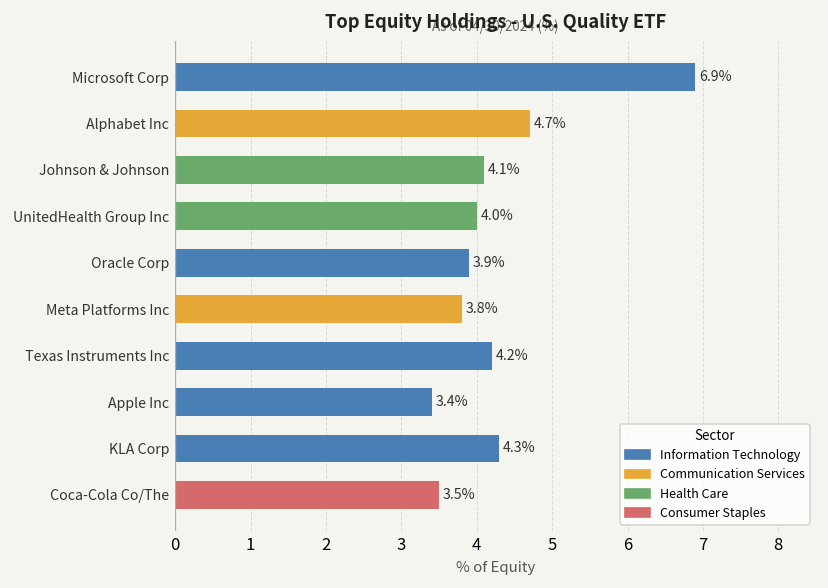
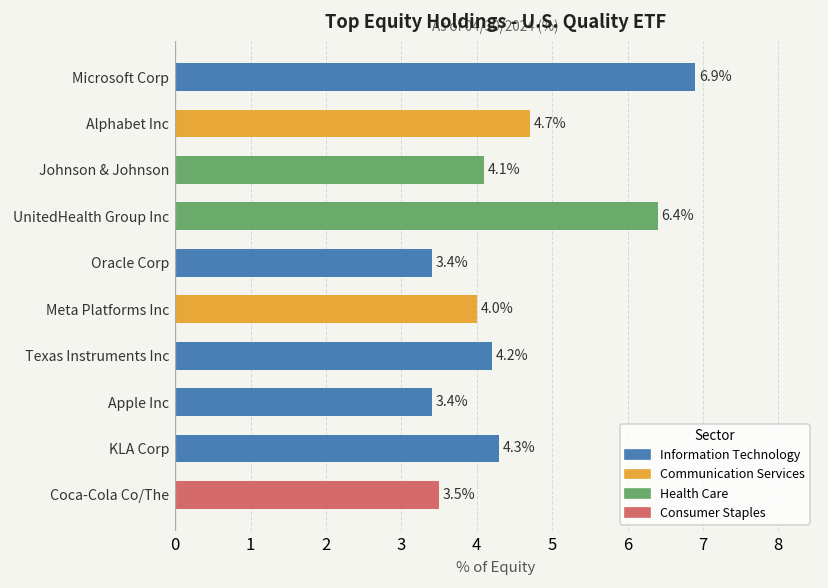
  {
    "Microsoft Corp": "6.9%",
    "Alphabet Inc": "4.7%",
    "Johnson & Johnson": "4.1%",
-   "UnitedHealth Group Inc": "4.0%",
-   "Oracle Corp": "3.9%",
-   "Meta Platforms Inc": "3.8%",
+   "UnitedHealth Group Inc": "6.4%",
+   "Oracle Corp": "3.4%",
+   "Meta Platforms Inc": "4.0%",
    "Texas Instruments Inc": "4.2%",
    "Apple Inc": "3.4%",
    "KLA Corp": "4.3%",
    "Coca-Cola Co/The": "3.5%"
  }
